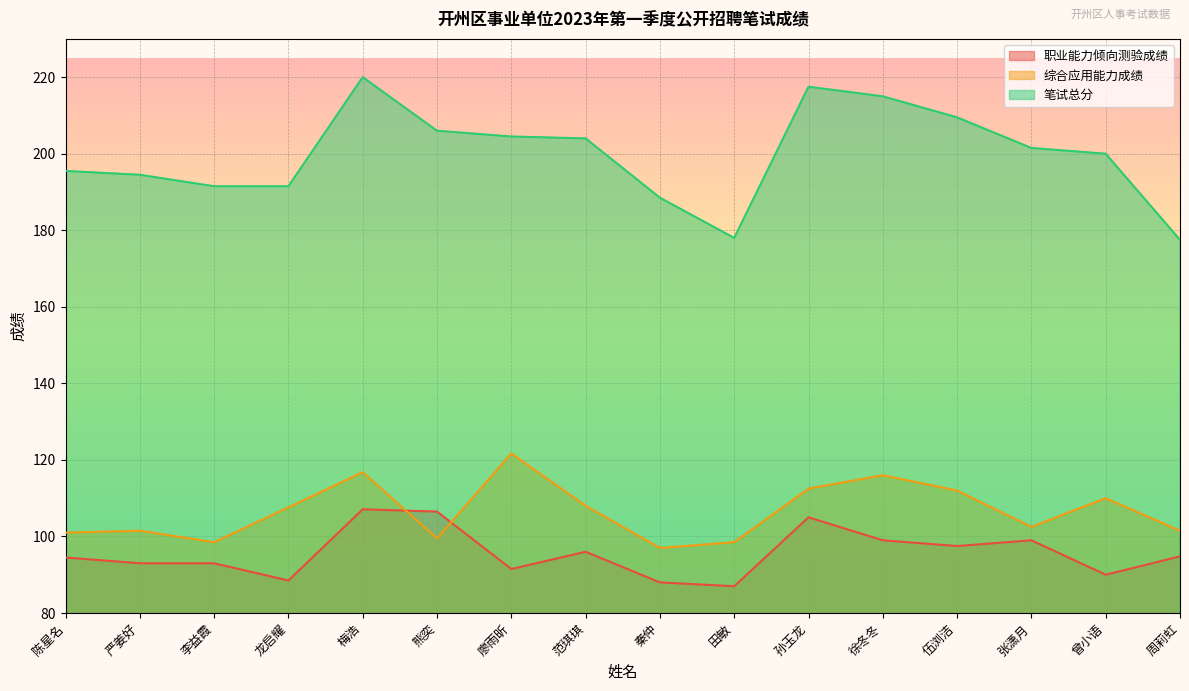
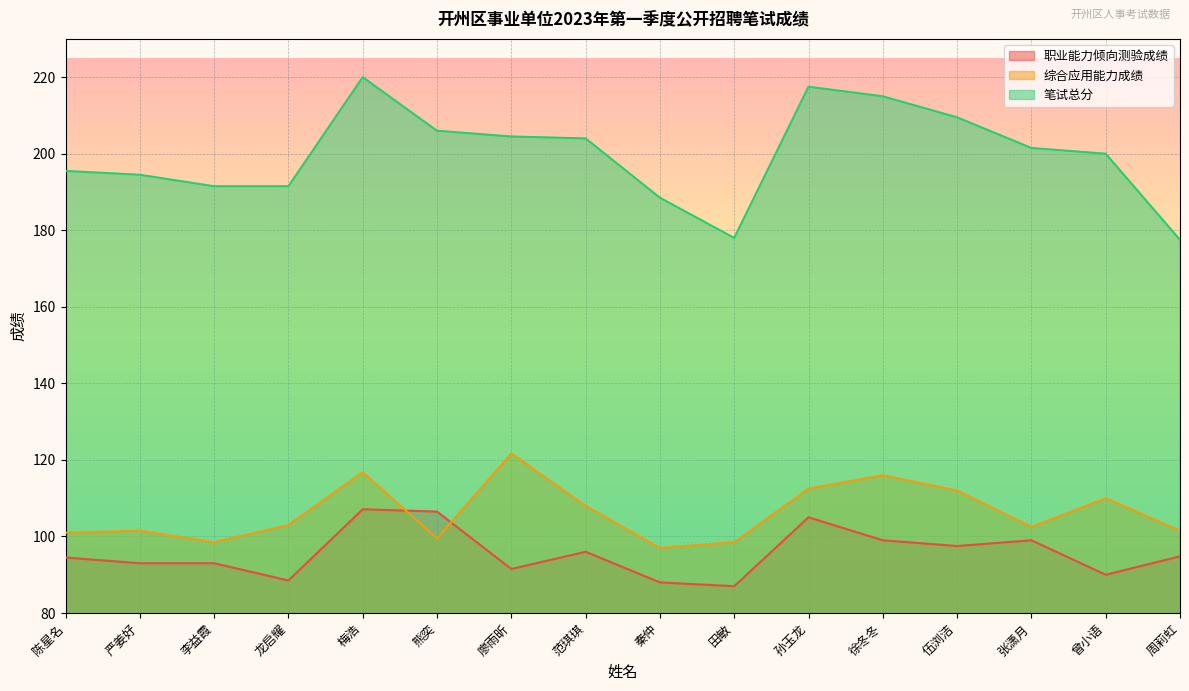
  {
    "职业能力倾向测验成绩": {
      "陈星名": 95,
      "严姜好": 93,
      "李益霞": 93,
      "龙启耀": 89,
      "梅浩": 107,
      "熊奕": 107,
      "廖雨昕": 92,
      "范琪琪": 96,
      "秦仲": 88,
      "田敏": 87,
      "孙玉龙": 105,
      "徐冬冬": 99,
      "伍浏洁": 98,
      "张潇月": 99,
      "曾小语": 90,
      "周莉虹": 95
    },
    "综合应用能力成绩": {
      "陈星名": 101,
      "严姜好": 102,
      "李益霞": 99,
-     "龙启耀": 108,
+     "龙启耀": 103,
      "梅浩": 117,
      "熊奕": 100,
      "廖雨昕": 122,
      "范琪琪": 108,
      "秦仲": 97,
      "田敏": 99,
      "孙玉龙": 113,
      "徐冬冬": 116,
      "伍浏洁": 112,
      "张潇月": 103,
      "曾小语": 110,
      "周莉虹": 102
    },
    "笔试总分": {
      "陈星名": 196,
      "严姜好": 195,
      "李益霞": 192,
      "龙启耀": 192,
      "梅浩": 220,
      "熊奕": 206,
      "廖雨昕": 205,
      "范琪琪": 204,
      "秦仲": 189,
      "田敏": 178,
      "孙玉龙": 218,
      "徐冬冬": 215,
      "伍浏洁": 210,
      "张潇月": 202,
      "曾小语": 200,
      "周莉虹": 178
    }
  }
